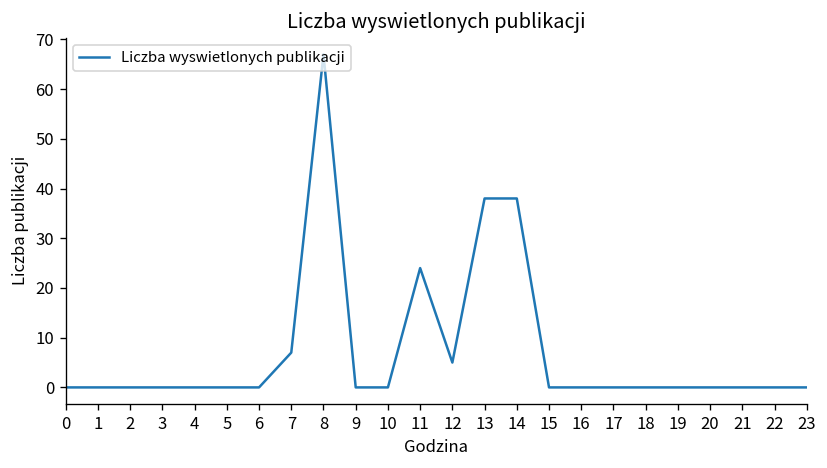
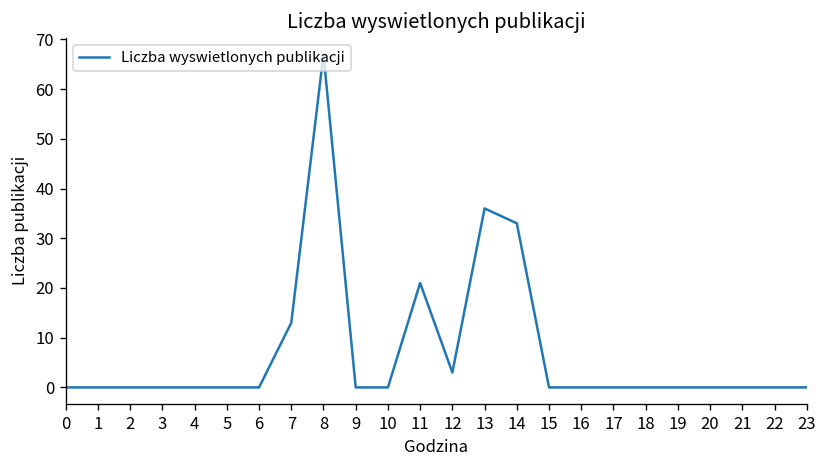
  {
    "0": 0,
    "1": 0,
    "2": 0,
    "3": 0,
    "4": 0,
    "5": 0,
    "6": 0,
-   "7": 7,
+   "7": 13,
    "9": 0,
    "10": 0,
-   "11": 24,
-   "12": 5,
-   "13": 38,
-   "14": 38,
+   "11": 21,
+   "12": 3,
+   "13": 36,
+   "14": 33,
    "15": 0,
    "16": 0,
    "17": 0,
    "18": 0,
    "19": 0,
    "20": 0,
    "21": 0,
    "22": 0,
    "23": 0
  }
